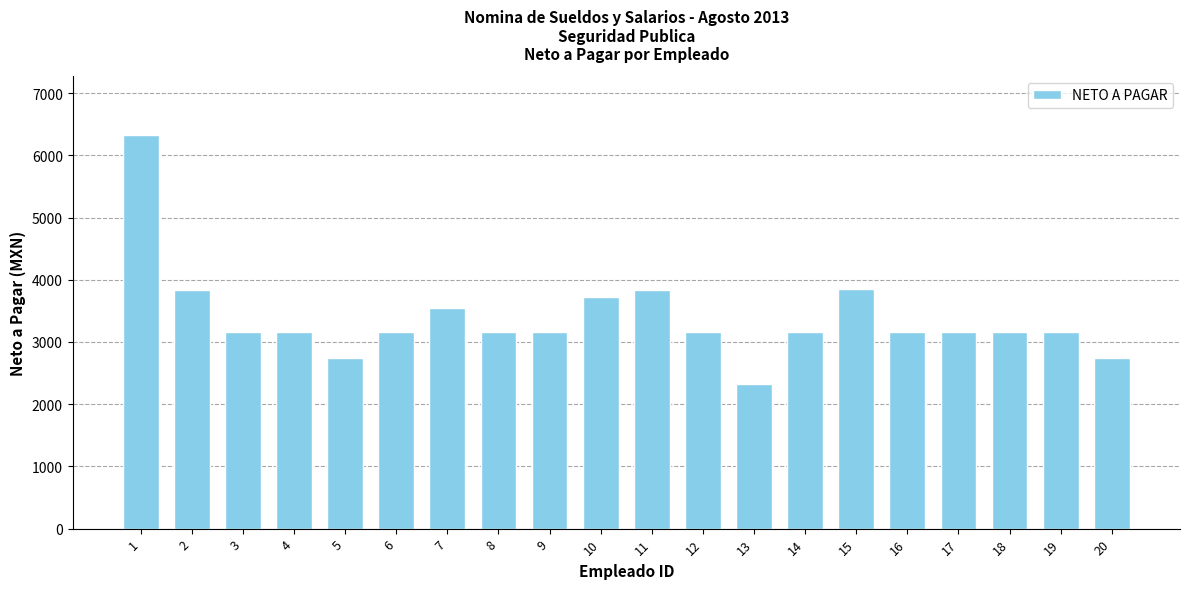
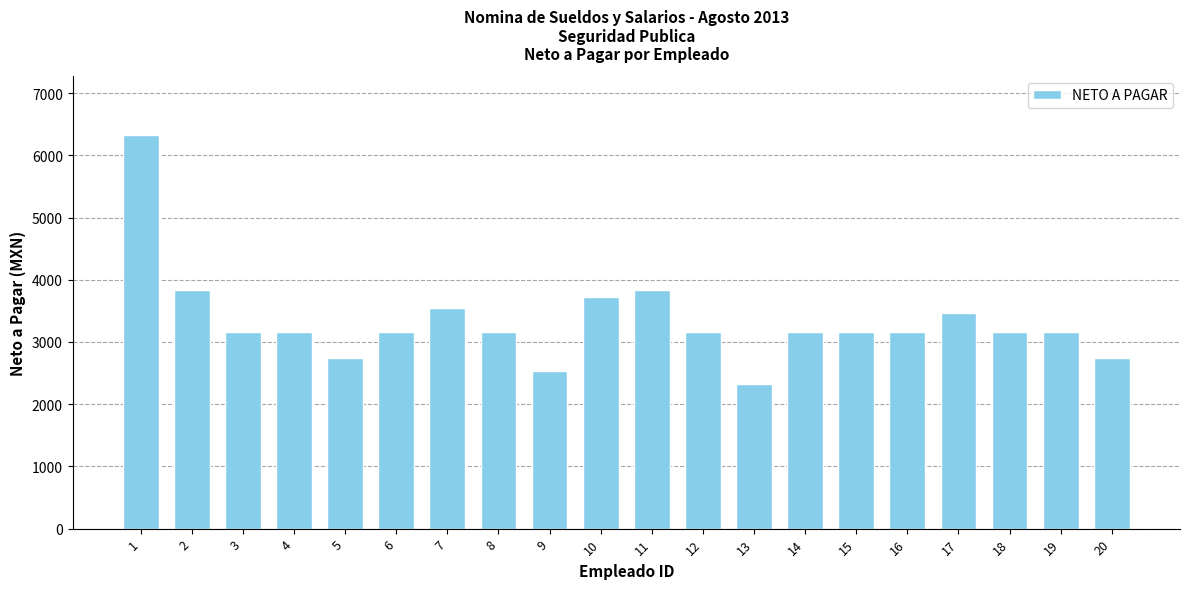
  {
    "1": 6300,
    "2": 3800,
    "3": 3200,
    "4": 3200,
    "5": 2700,
    "6": 3200,
    "7": 3500,
    "8": 3200,
-   "9": 3200,
+   "9": 2500,
    "10": 3700,
    "11": 3800,
    "12": 3200,
    "13": 2300,
    "14": 3200,
-   "15": 3800,
+   "15": 3200,
    "16": 3200,
-   "17": 3200,
+   "17": 3500,
    "18": 3200,
    "19": 3200,
    "20": 2700
  }
